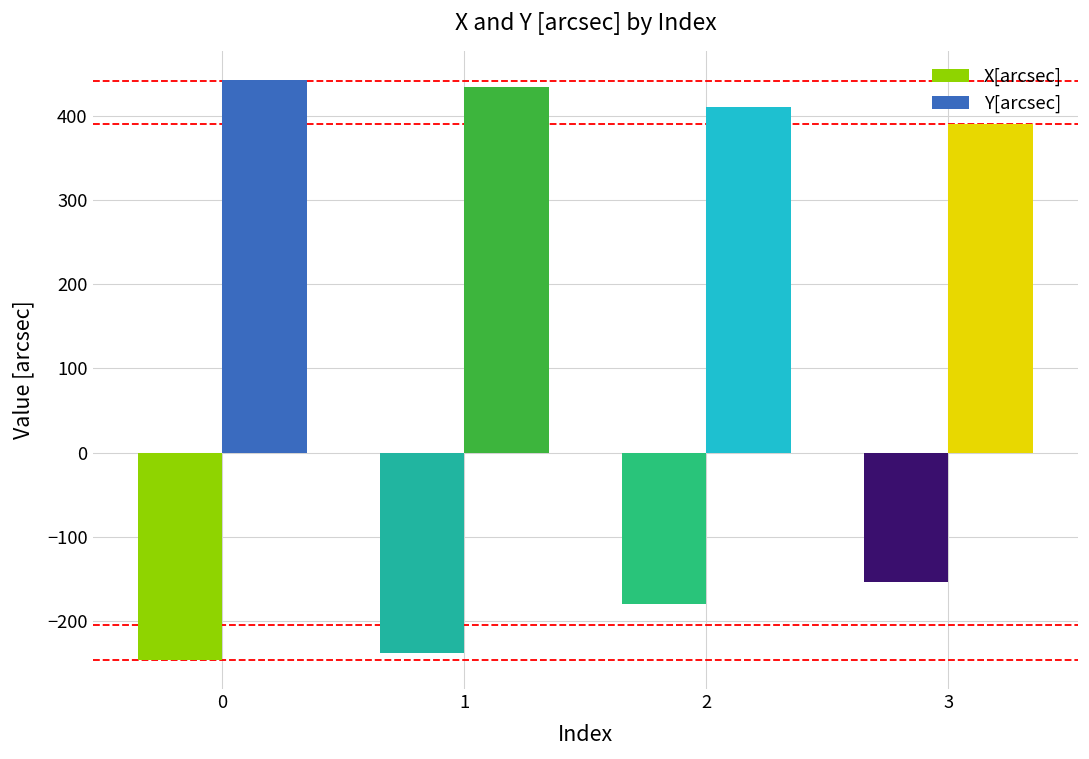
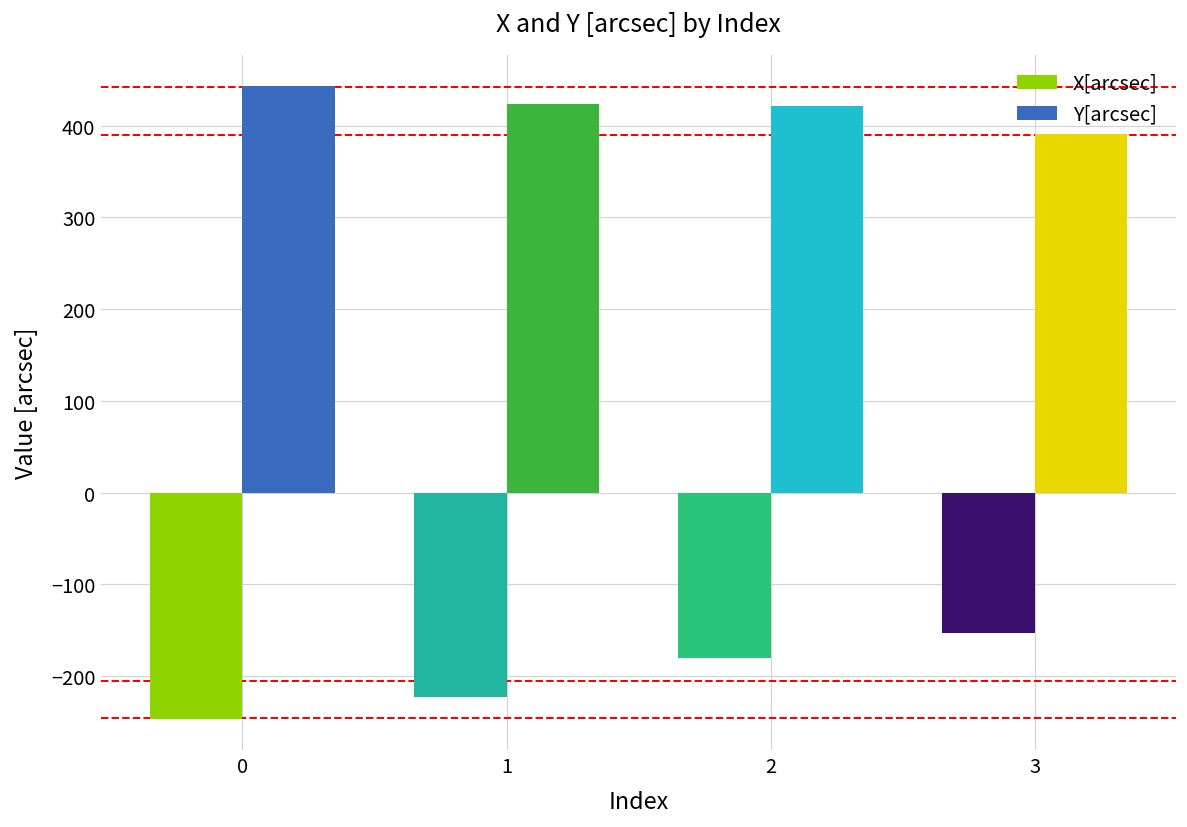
  {
    "X[arcsec]": {
      "0": -250,
-     "1": -240,
+     "1": -220,
      "2": -180,
      "3": -150
    },
    "Y[arcsec]": {
      "0": 440,
-     "1": 440,
-     "2": 410,
+     "1": 420,
+     "2": 420,
      "3": 390
    }
  }
